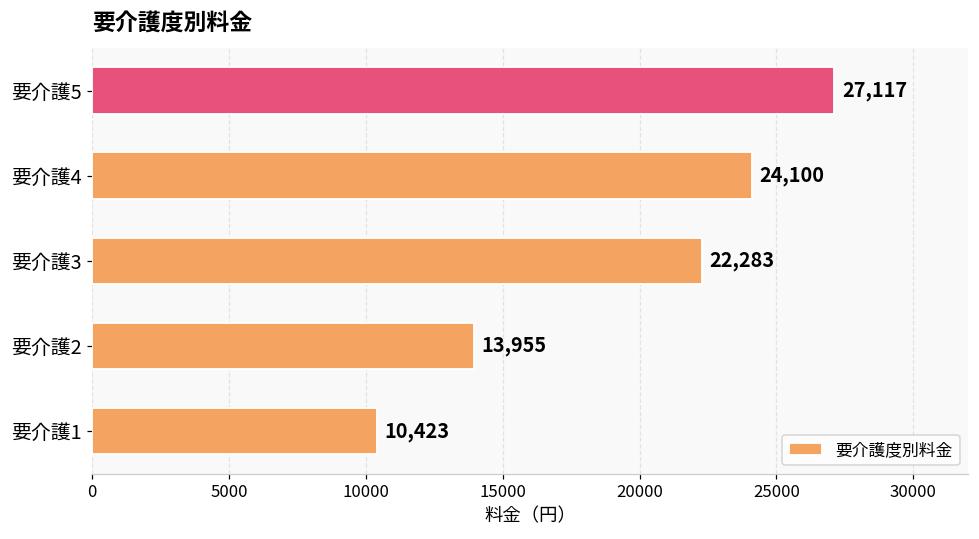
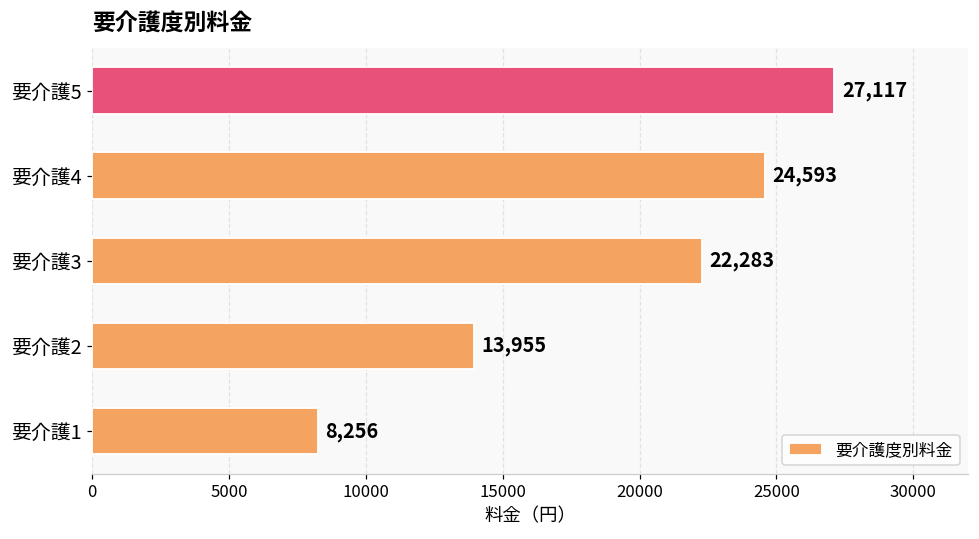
  {
    "要介護5": "27,117",
-   "要介護4": "24,100",
+   "要介護4": "24,593",
    "要介護3": "22,283",
    "要介護2": "13,955",
-   "要介護1": "10,423"
+   "要介護1": "8,256"
  }
